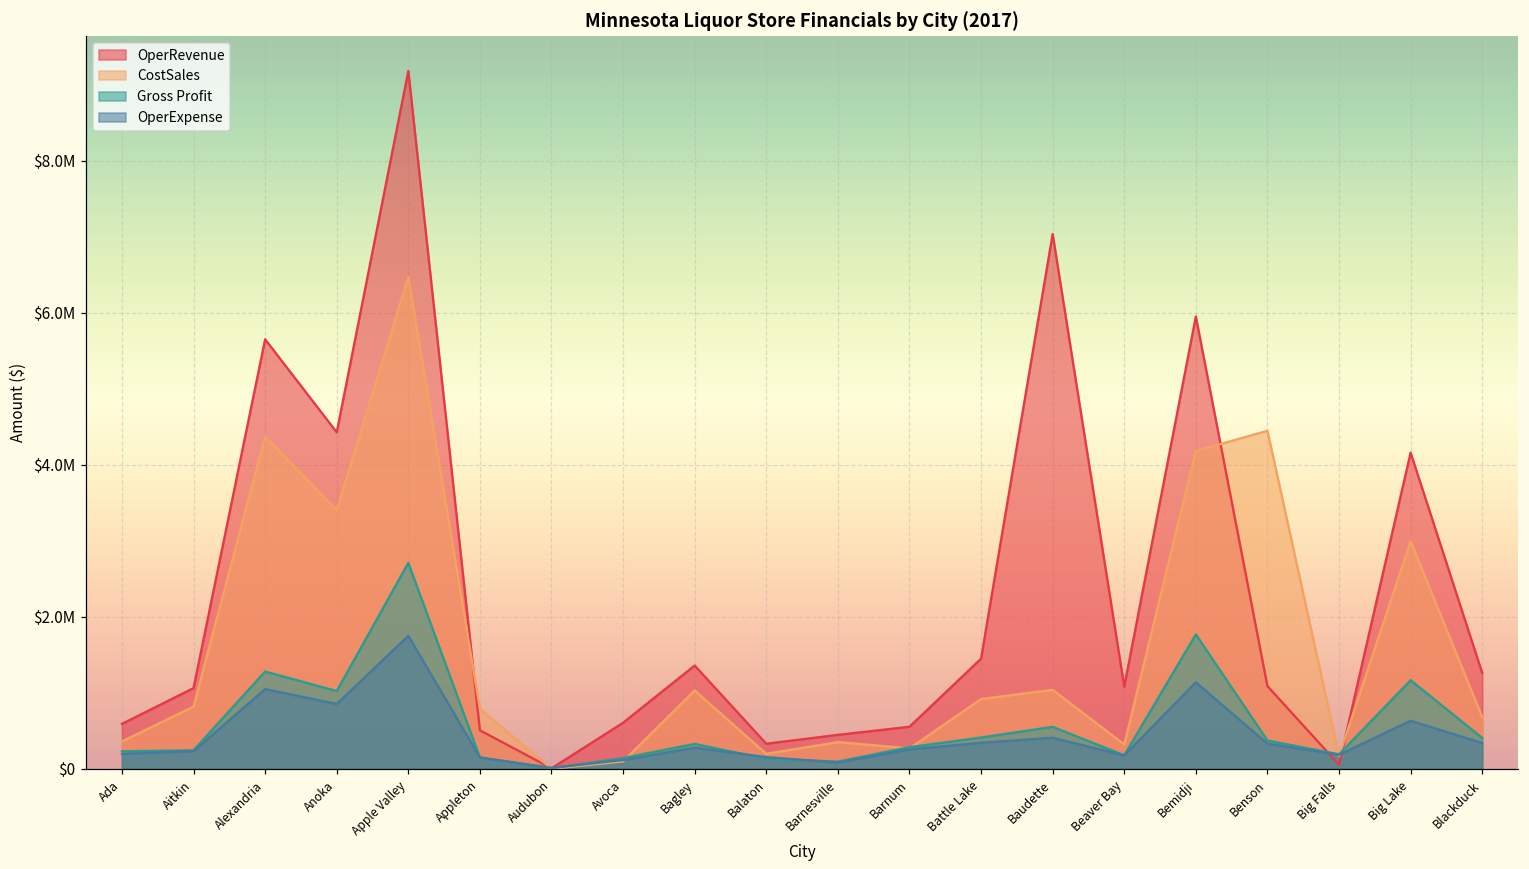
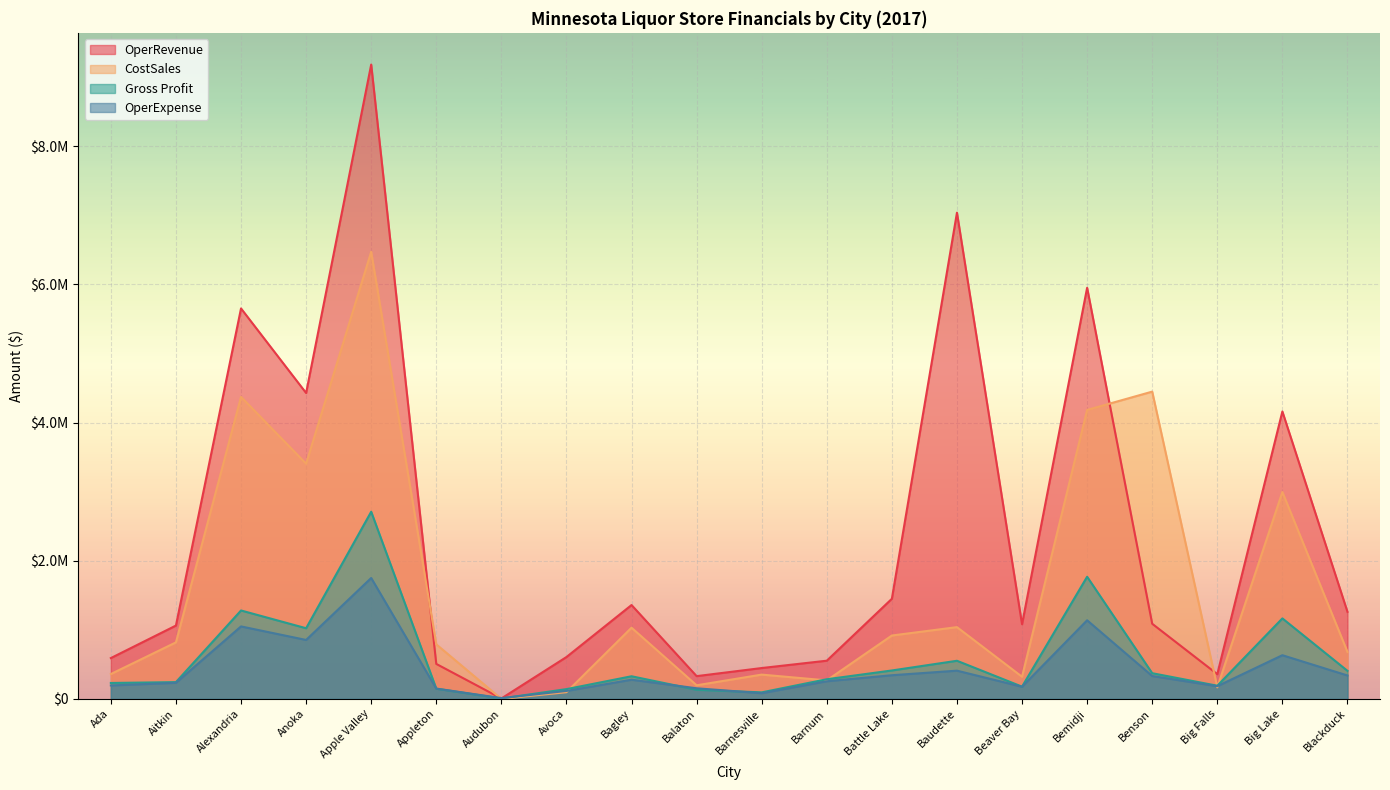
  {
    "OperRevenue": {
      "Ada": "$600000",
      "Aitkin": "$1100000",
      "Alexandria": "$5700000",
      "Anoka": "$4400000",
      "Apple Valley": "$9200000",
      "Appleton": "$500000",
      "Avoca": "$600000",
      "Bagley": "$1400000",
      "Balaton": "$300000",
      "Barnesville": "$400000",
      "Barnum": "$600000",
      "Battle Lake": "$1400000",
      "Baudette": "$7000000",
      "Beaver Bay": "$1100000",
      "Bemidji": "$6000000",
      "Benson": "$1100000",
-     "Big Falls": "$100000",
+     "Big Falls": "$400000",
      "Big Lake": "$4200000",
      "Blackduck": "$1300000"
    },
    "CostSales": {
      "Ada": "$400000",
      "Aitkin": "$800000",
      "Alexandria": "$4400000",
      "Anoka": "$3400000",
      "Apple Valley": "$6500000",
      "Appleton": "$800000",
      "Bagley": "$1000000",
      "Balaton": "$200000",
      "Barnesville": "$400000",
      "Battle Lake": "$900000",
      "Baudette": "$1000000",
      "Beaver Bay": "$300000",
      "Bemidji": "$4200000",
      "Benson": "$4400000",
      "Big Lake": "$3000000",
      "Blackduck": "$700000"
    }
  }
